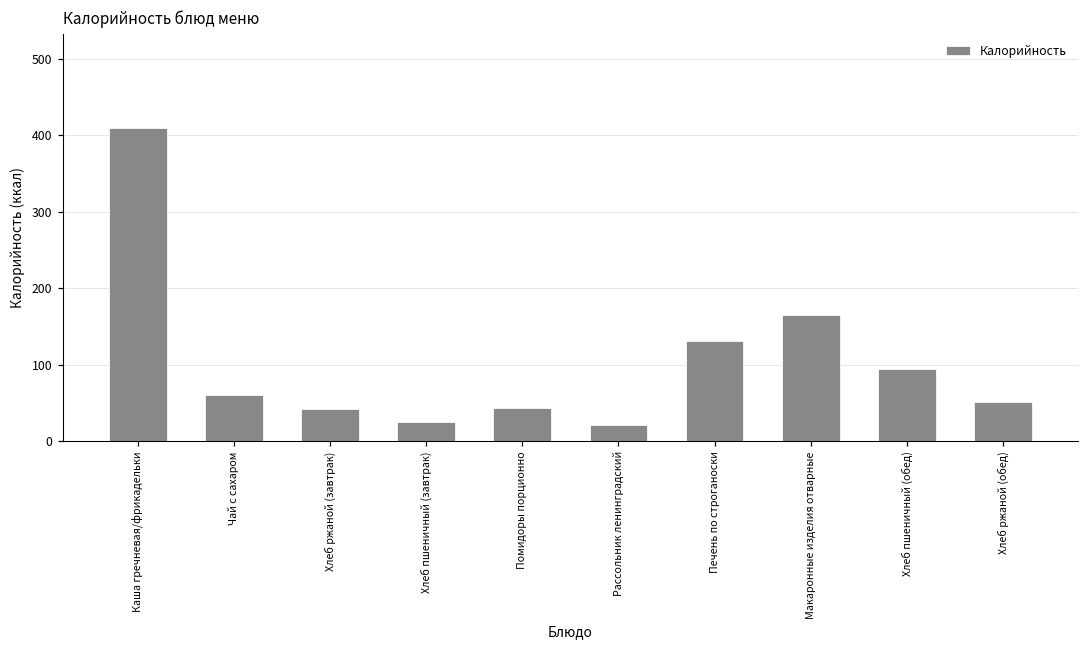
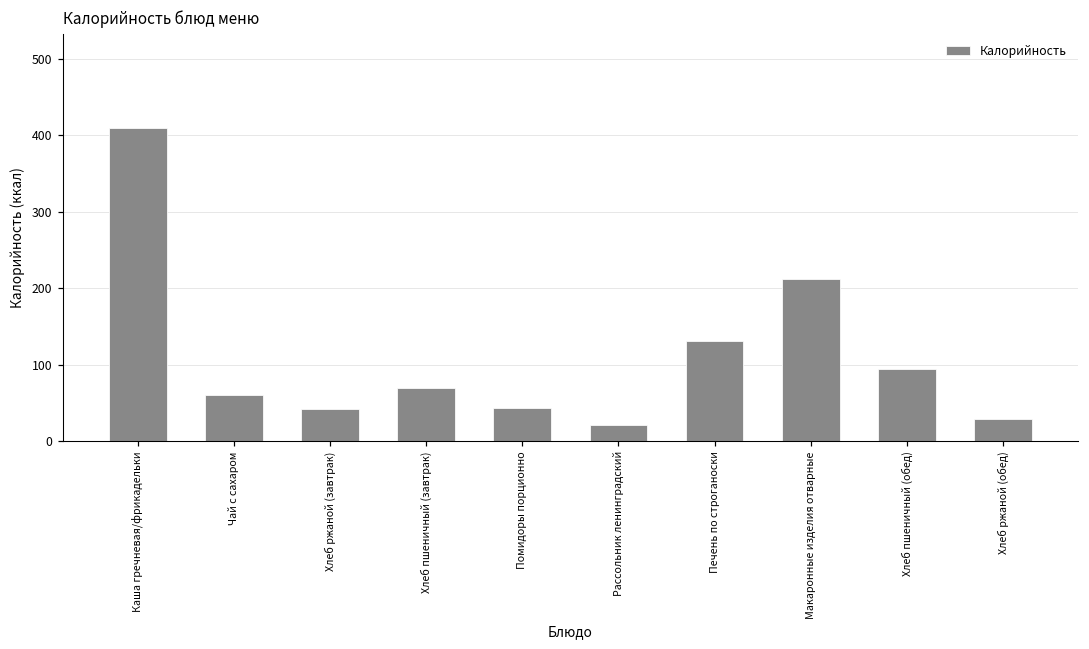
  {
    "Каша гречневая/фрикадельки": 410,
    "Чай с сахаром": 60,
    "Хлеб ржаной (завтрак)": 40,
-   "Хлеб пшеничный (завтрак)": 30,
+   "Хлеб пшеничный (завтрак)": 70,
    "Помидоры порционно": 40,
    "Рассольник ленинградский": 20,
    "Печень по строганоски": 130,
-   "Макаронные изделия отварные": 170,
+   "Макаронные изделия отварные": 210,
    "Хлеб пшеничный (обед)": 90,
-   "Хлеб ржаной (обед)": 50
+   "Хлеб ржаной (обед)": 30
  }
